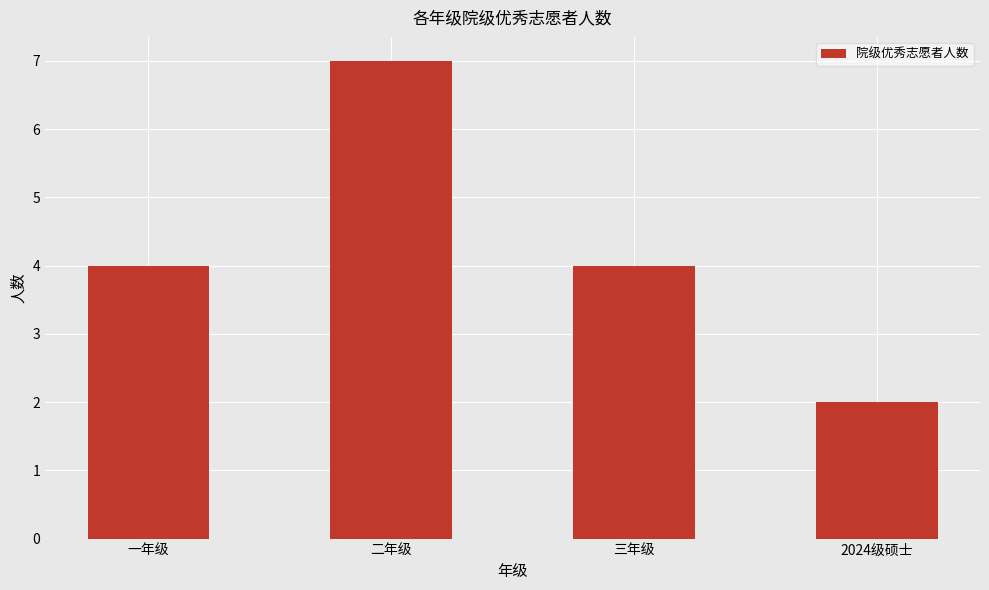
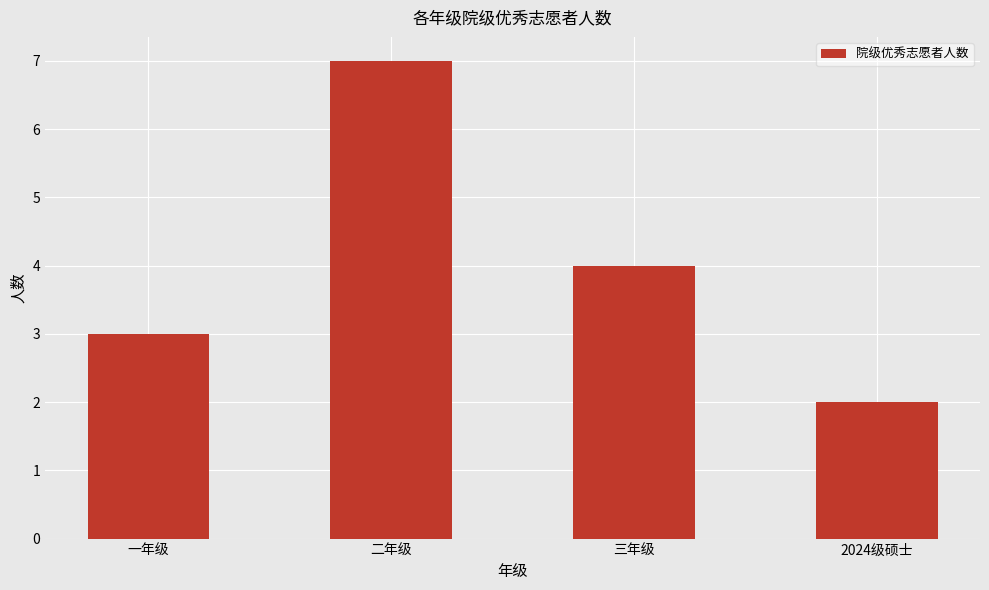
  {
-   "一年级": 4,
+   "一年级": 3,
    "二年级": 7,
    "三年级": 4,
    "2024级硕士": 2
  }
